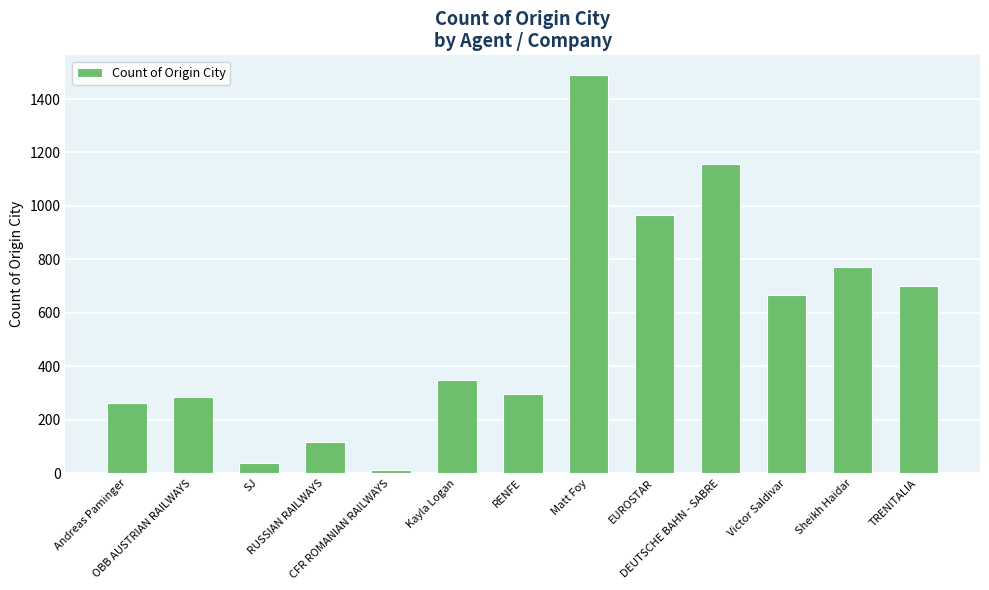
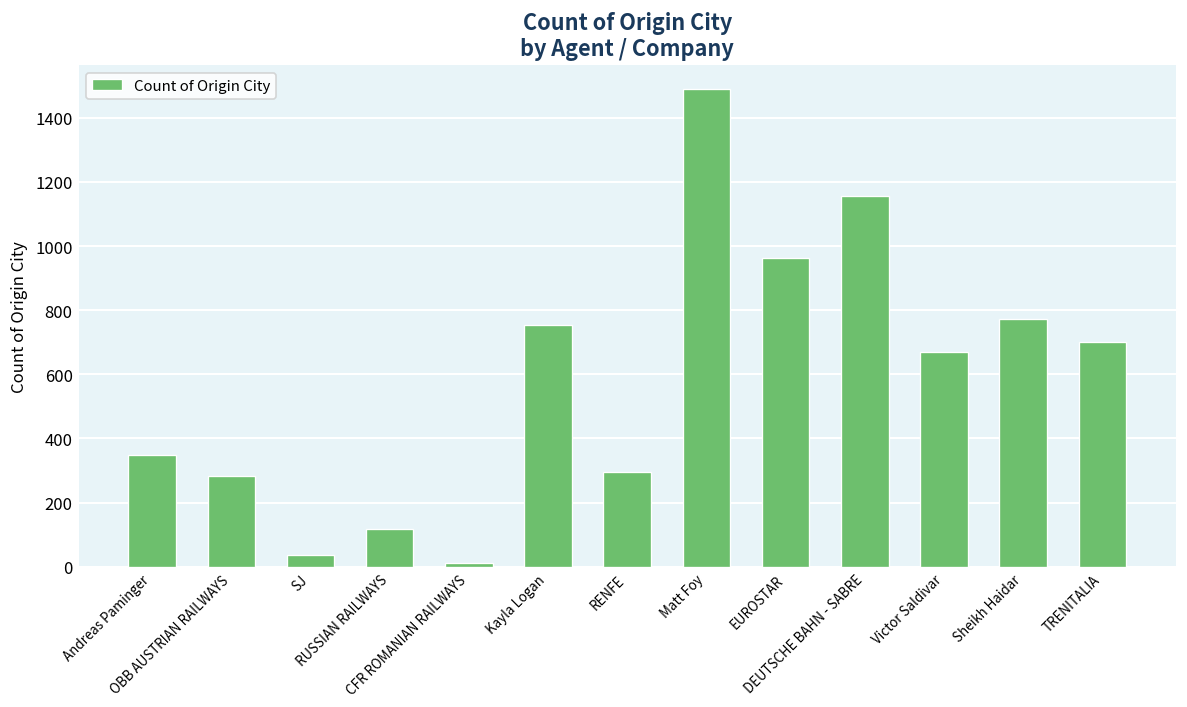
  {
-   "Andreas Paminger": 260,
+   "Andreas Paminger": 350,
    "OBB AUSTRIAN RAILWAYS": 280,
    "SJ": 40,
    "RUSSIAN RAILWAYS": 120,
    "CFR ROMANIAN RAILWAYS": 10,
-   "Kayla Logan": 350,
+   "Kayla Logan": 760,
    "RENFE": 300,
    "Matt Foy": 1490,
    "EUROSTAR": 960,
    "DEUTSCHE BAHN - SABRE": 1160,
    "Victor Saldivar": 670,
    "Sheikh Haidar": 770,
    "TRENITALIA": 700
  }
